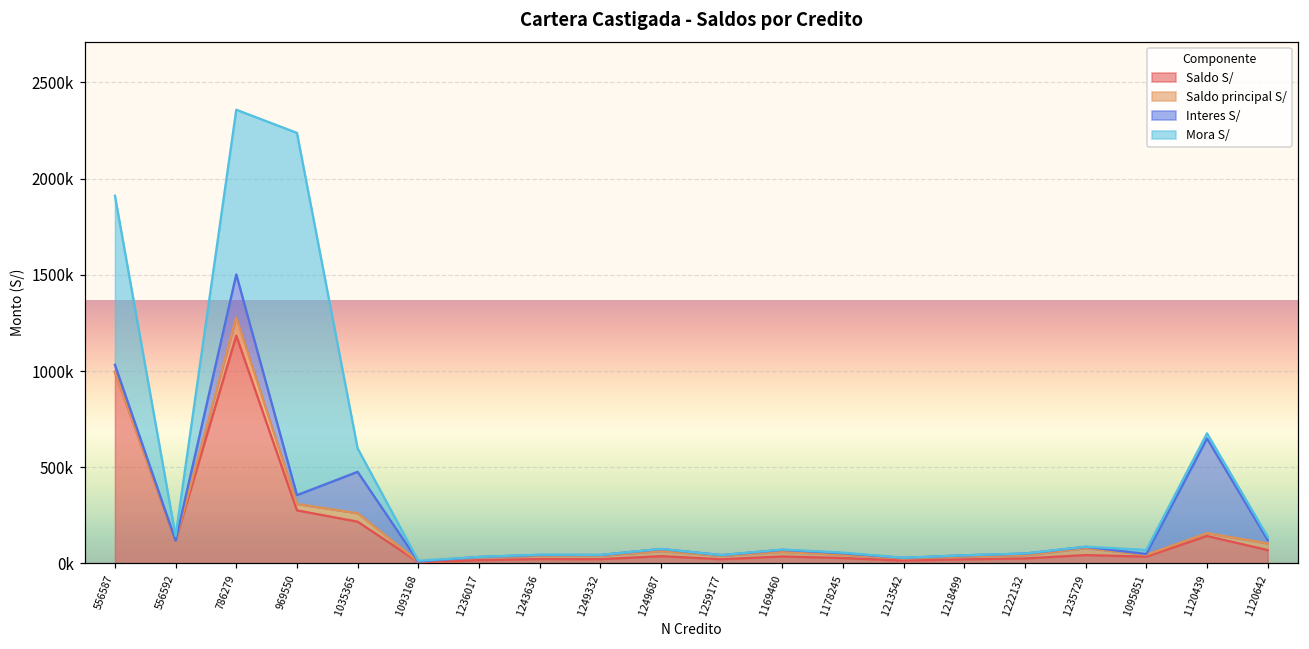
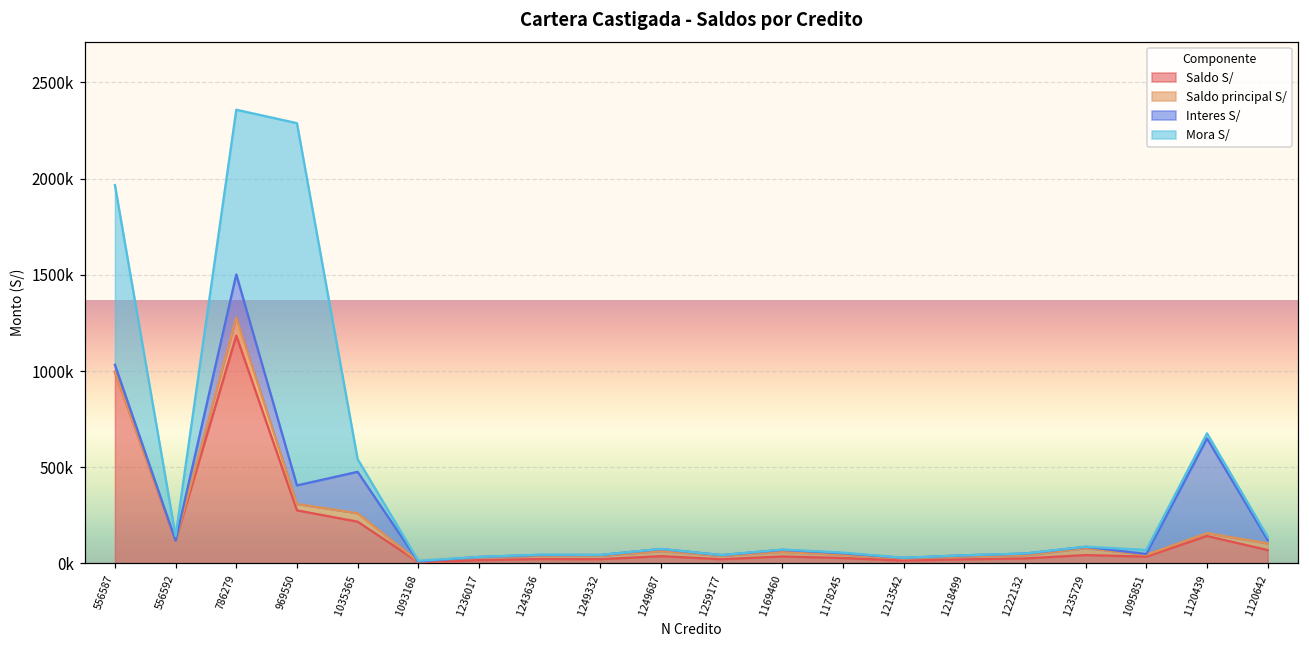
  {
    "Interes S/": {
      "556587": 40000,
      "786279": 220000,
-     "969550": 50000,
+     "969550": 100000,
      "1035365": 220000,
      "1120439": 490000,
      "1120642": 20000
    },
    "Mora S/": {
-     "556587": 880000,
+     "556587": 930000,
      "556592": 20000,
      "786279": 860000,
      "969550": 1880000,
-     "1035365": 120000,
+     "1035365": 70000,
      "1095851": 20000,
      "1120439": 30000,
      "1120642": 20000
    }
  }
